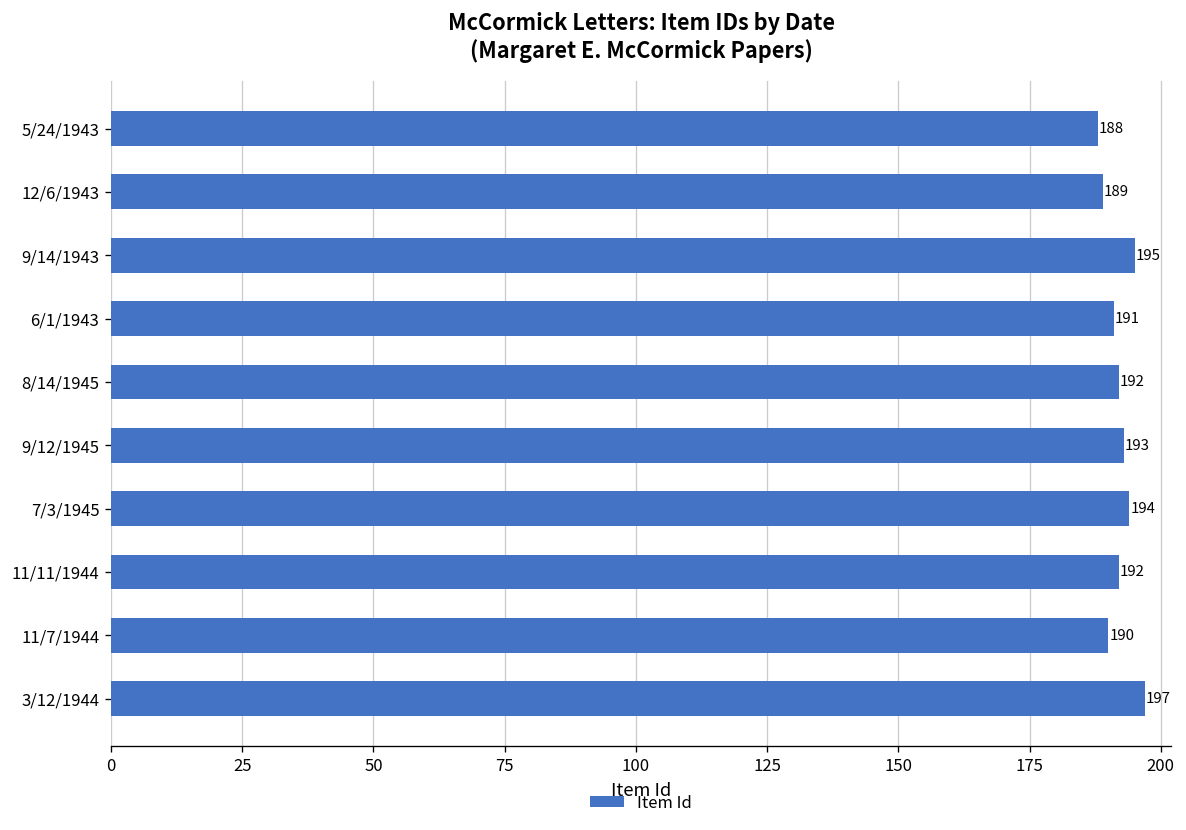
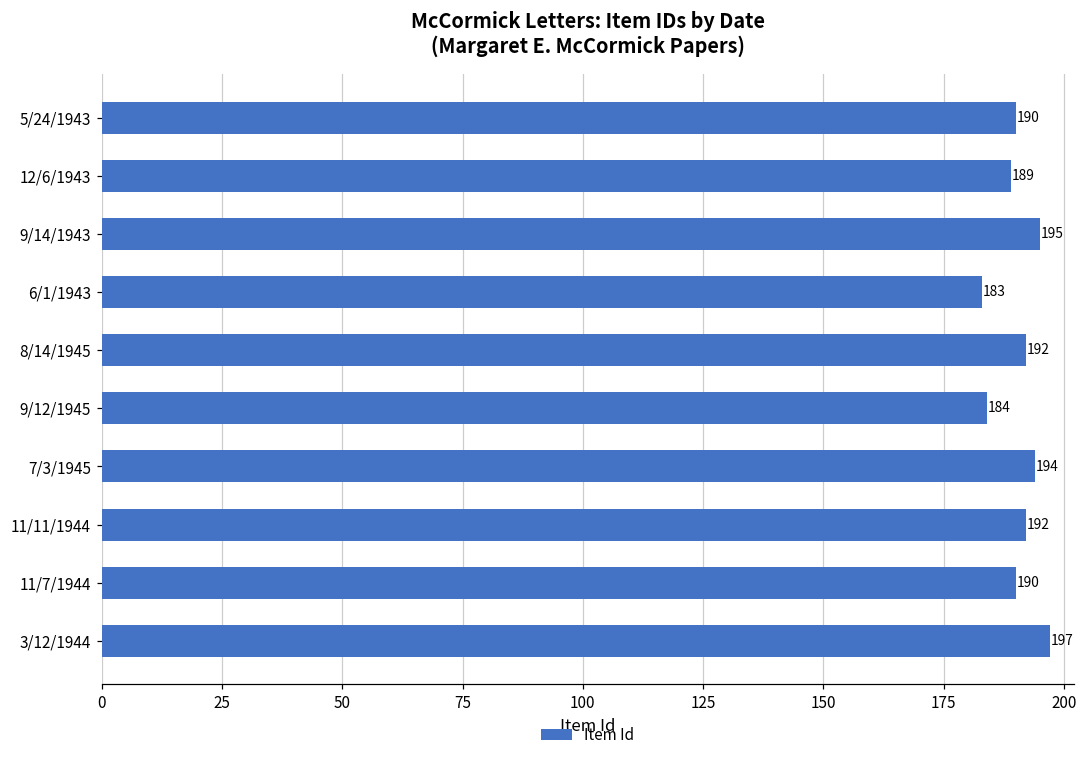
  {
-   "5/24/1943": 188,
+   "5/24/1943": 190,
    "12/6/1943": 189,
    "9/14/1943": 195,
-   "6/1/1943": 191,
+   "6/1/1943": 183,
    "8/14/1945": 192,
-   "9/12/1945": 193,
+   "9/12/1945": 184,
    "7/3/1945": 194,
    "11/11/1944": 192,
    "11/7/1944": 190,
    "3/12/1944": 197
  }
